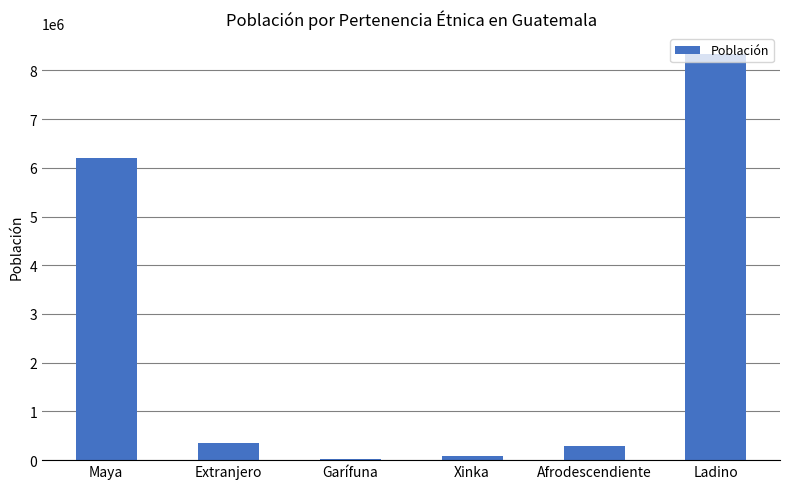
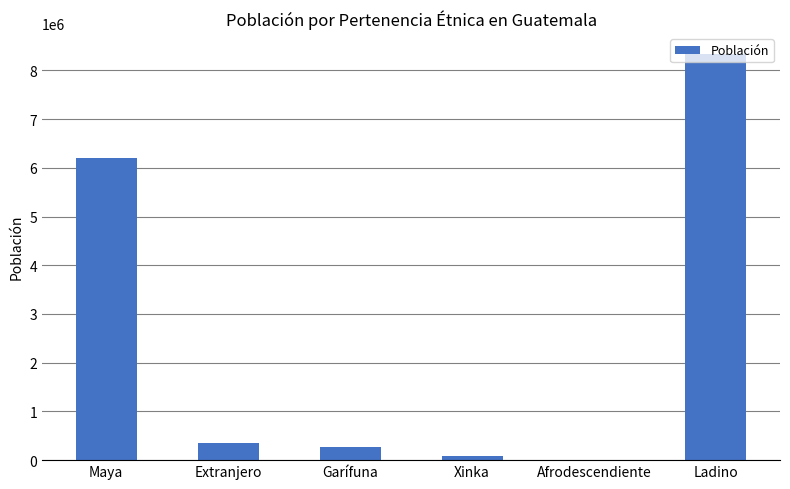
  {
    "Maya": 6200000,
    "Extranjero": 400000,
-   "Garífuna": 0,
+   "Garífuna": 300000,
    "Xinka": 100000,
-   "Afrodescendiente": 300000
+   "Afrodescendiente": 0
  }
